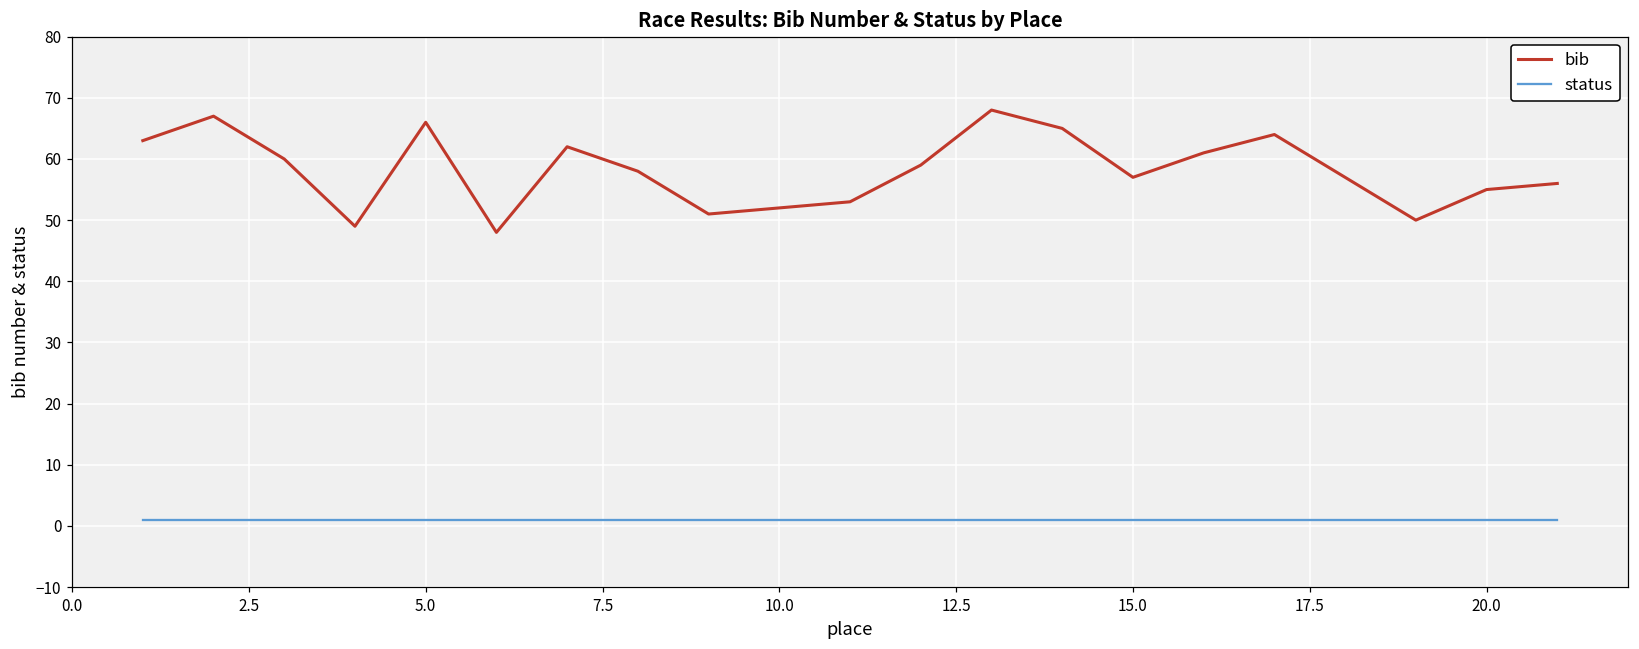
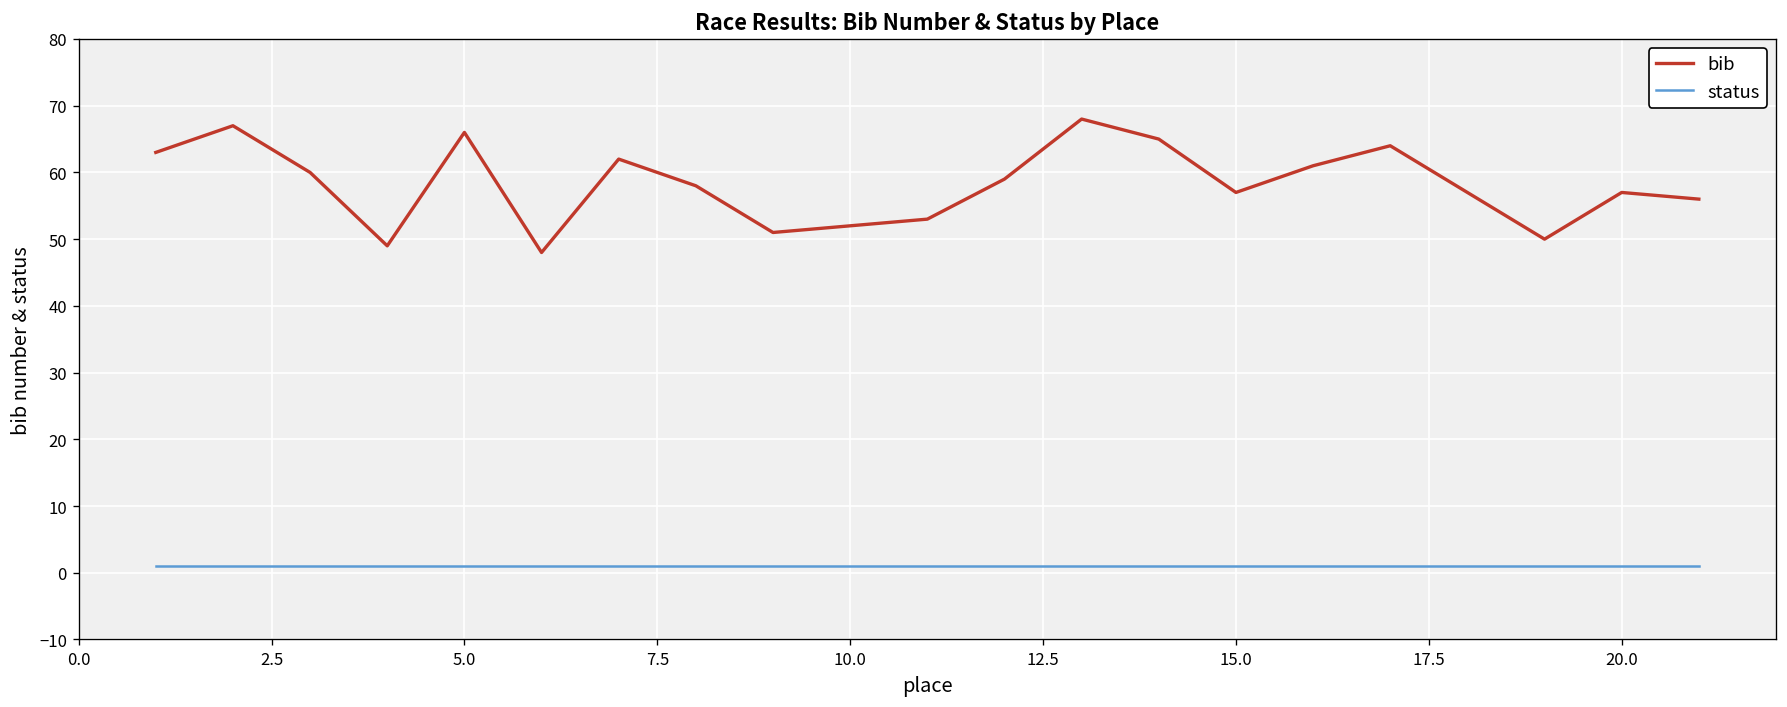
  {
    "bib": {
      "5.0": 66,
      "10.0": 52,
      "15.0": 57,
-     "20.0": 55
+     "20.0": 57
    },
    "status": {
      "5.0": 1,
      "10.0": 1,
      "15.0": 1,
      "20.0": 1
    }
  }
